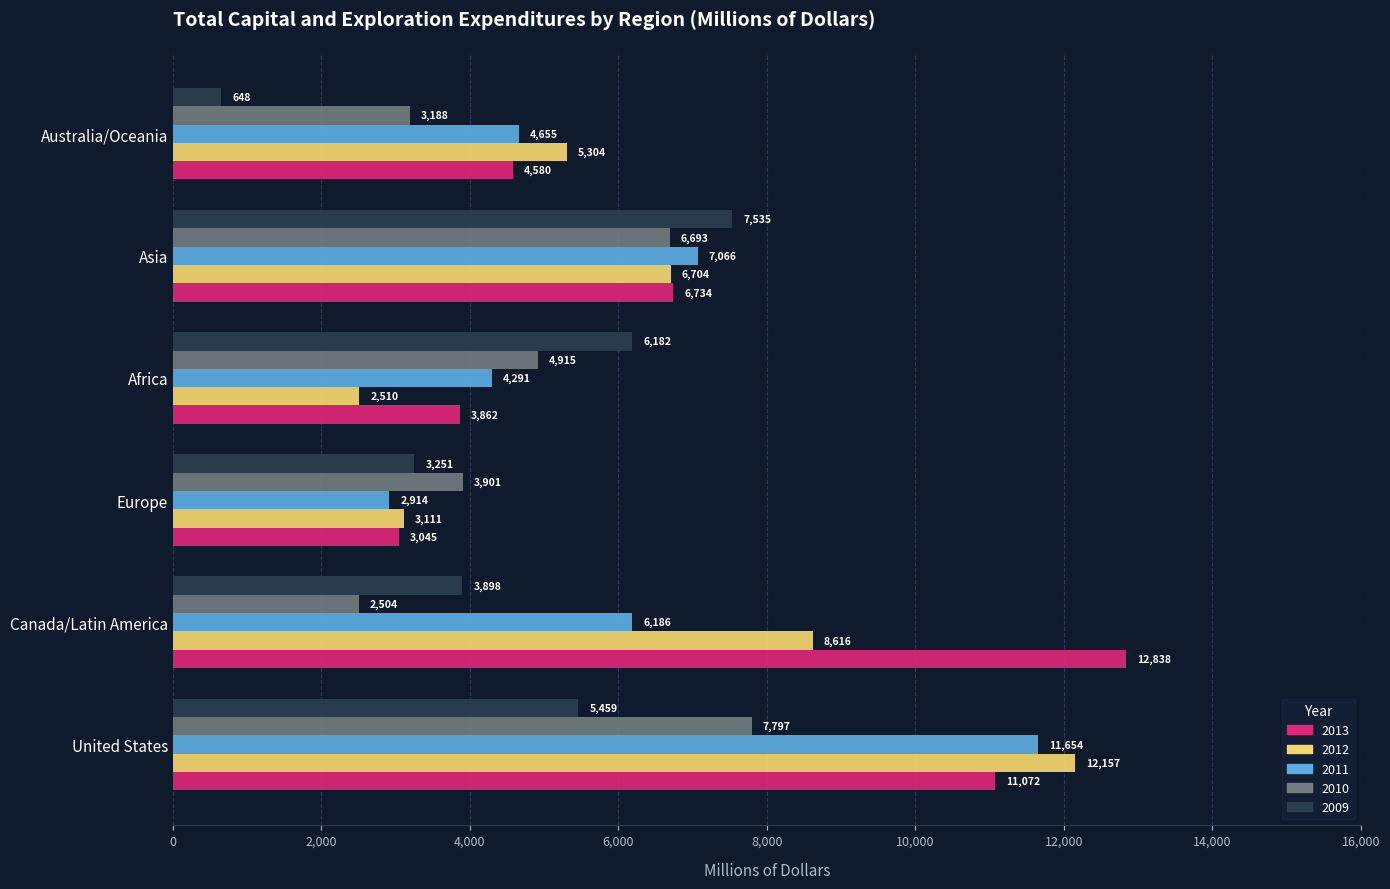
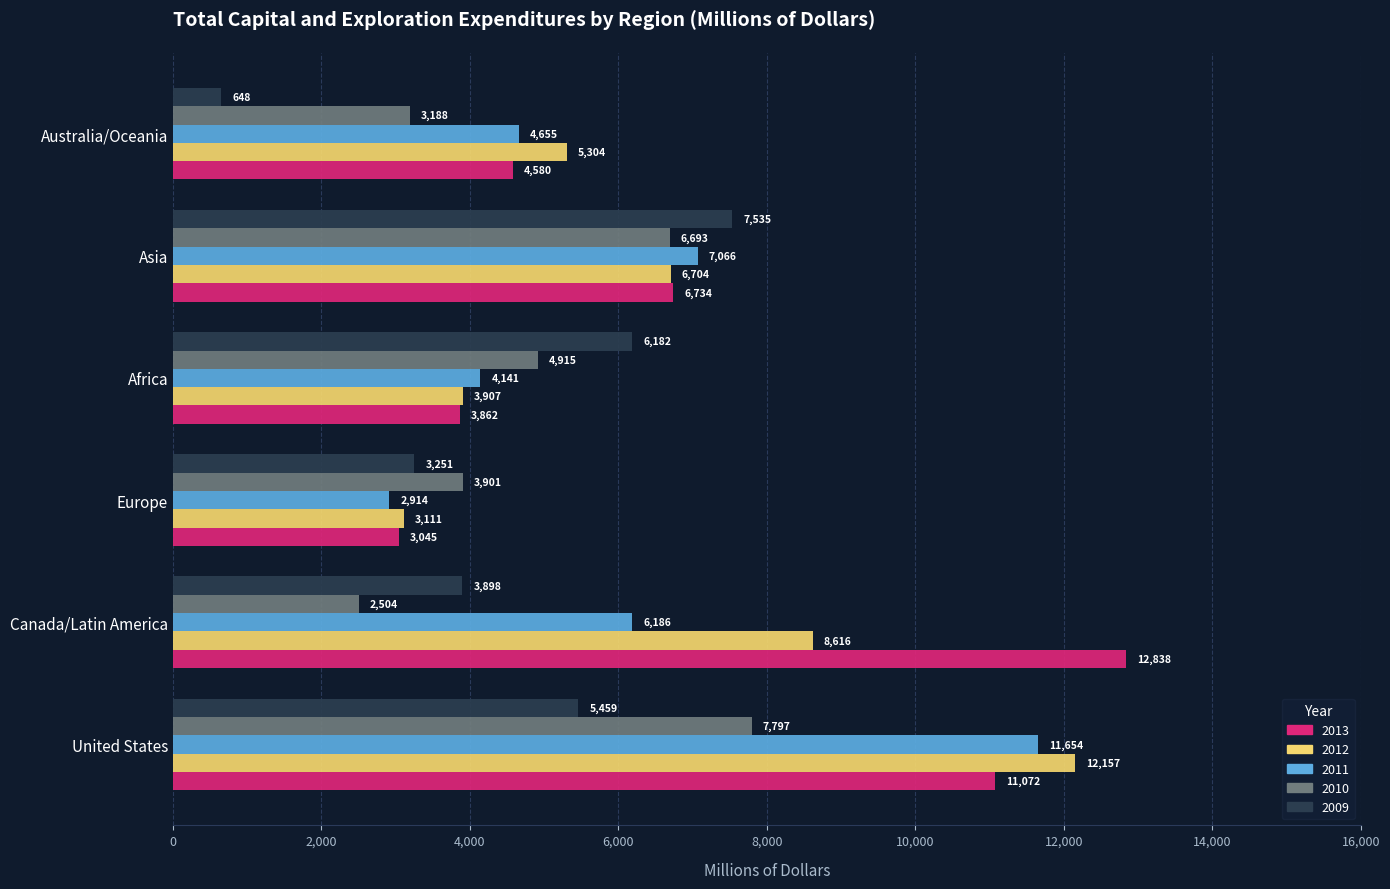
  {
    "2013": {
      "Australia/Oceania": "4,580",
      "Asia": "6,734",
      "Africa": "3,862",
      "Europe": "3,045",
      "Canada/Latin America": "12,838",
      "United States": "11,072"
    },
    "2012": {
      "Australia/Oceania": "5,304",
      "Asia": "6,704",
-     "Africa": "2,510",
+     "Africa": "3,907",
      "Europe": "3,111",
      "Canada/Latin America": "8,616",
      "United States": "12,157"
    },
    "2011": {
      "Australia/Oceania": "4,655",
      "Asia": "7,066",
-     "Africa": "4,291",
+     "Africa": "4,141",
      "Europe": "2,914",
      "Canada/Latin America": "6,186",
      "United States": "11,654"
    },
    "2010": {
      "Australia/Oceania": "3,188",
      "Asia": "6,693",
      "Africa": "4,915",
      "Europe": "3,901",
      "Canada/Latin America": "2,504",
      "United States": "7,797"
    },
    "2009": {
      "Australia/Oceania": "648",
      "Asia": "7,535",
      "Africa": "6,182",
      "Europe": "3,251",
      "Canada/Latin America": "3,898",
      "United States": "5,459"
    }
  }
